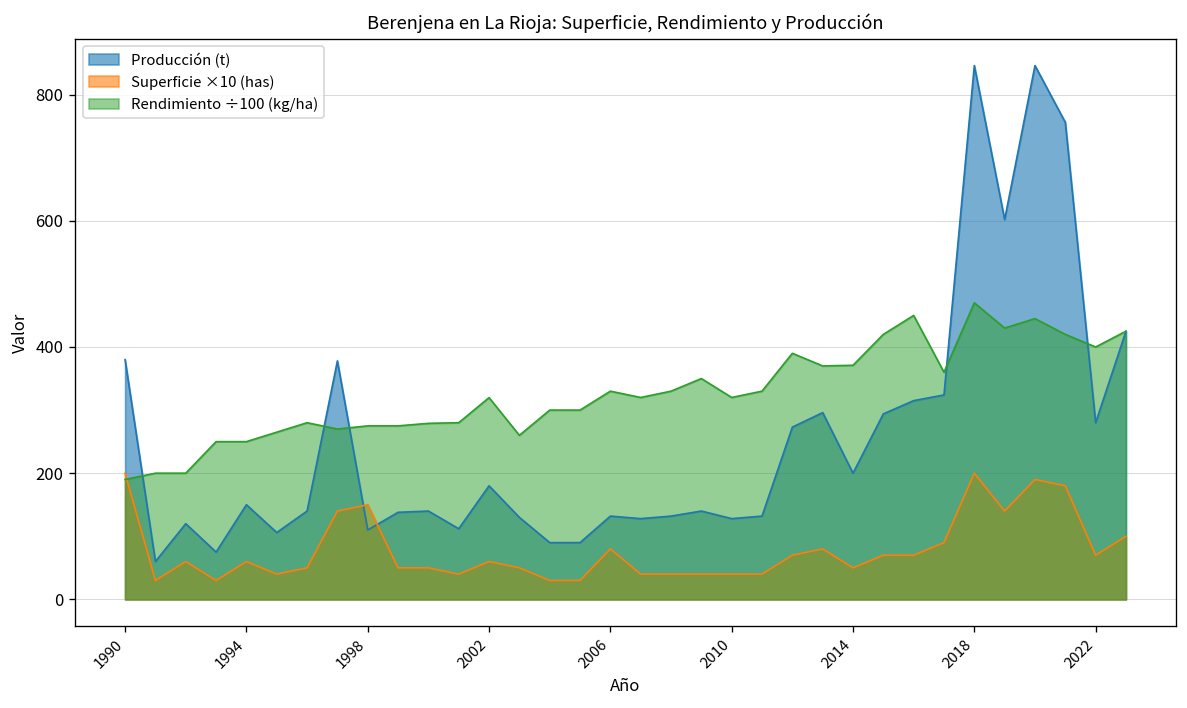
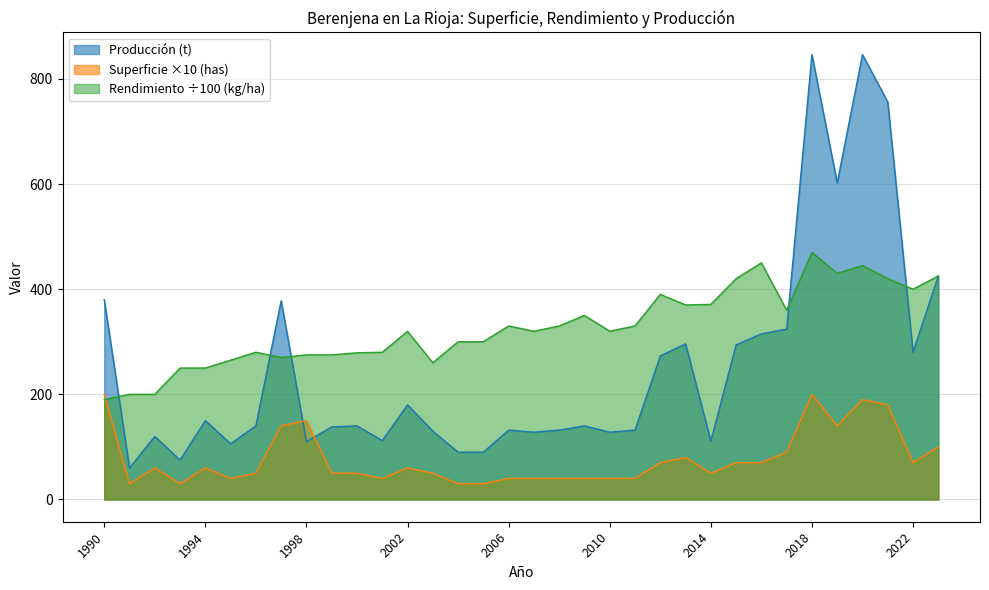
  {
    "Producción (t)": {
      "1990": 380,
      "1994": 150,
      "1998": 110,
      "2002": 180,
      "2006": 130,
      "2010": 130,
-     "2014": 200,
+     "2014": 110,
      "2018": 850,
      "2022": 280
    },
    "Superficie ×10 (has)": {
      "1990": 200,
      "1994": 60,
      "1998": 150,
      "2002": 60,
-     "2006": 80,
+     "2006": 40,
      "2010": 40,
      "2014": 50,
      "2018": 200,
      "2022": 70
    },
    "Rendimiento ÷100 (kg/ha)": {
      "1990": 190,
      "1994": 250,
      "1998": 280,
      "2002": 320,
      "2006": 330,
      "2010": 320,
      "2014": 370,
      "2018": 470,
      "2022": 400
    }
  }
